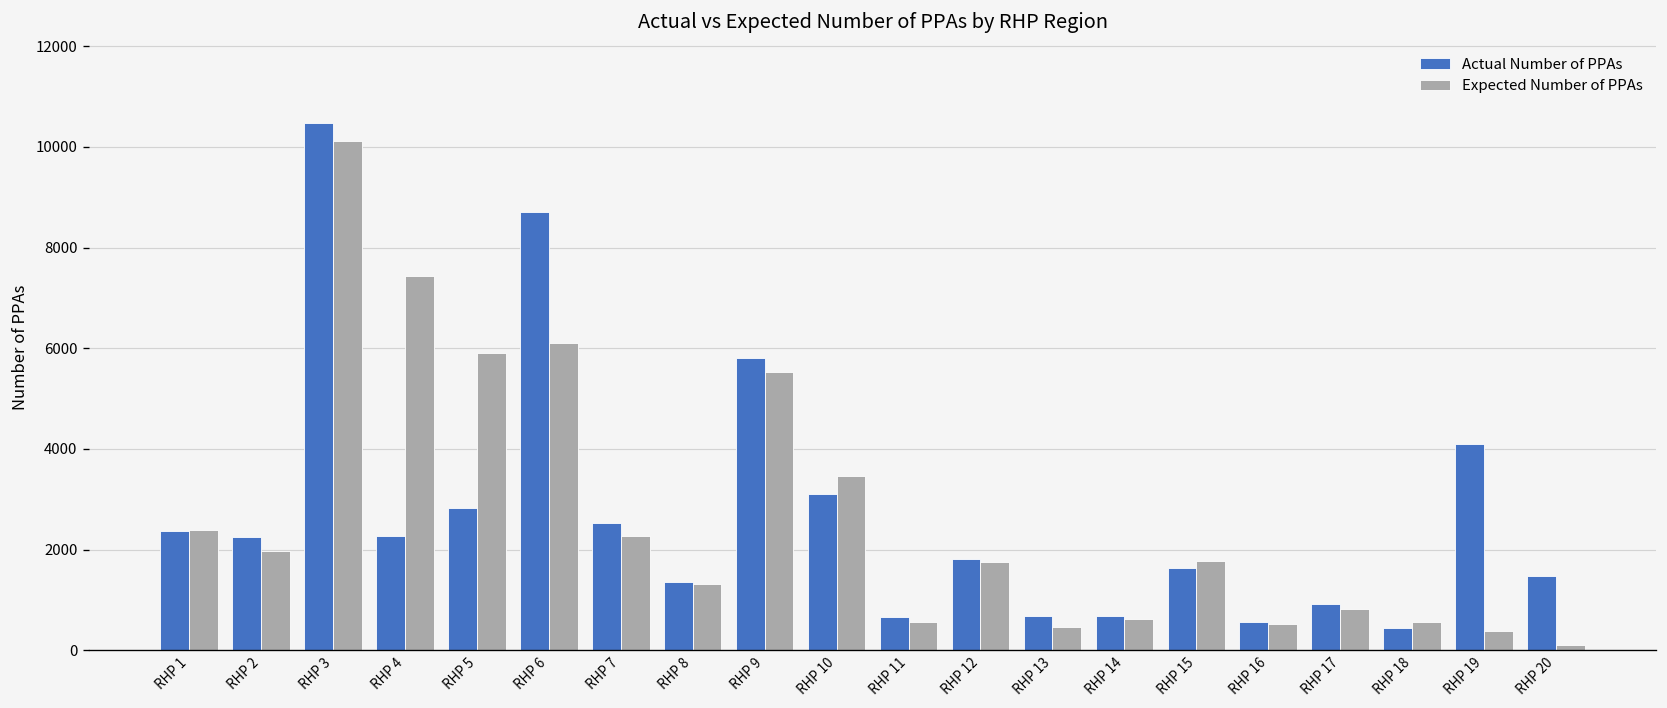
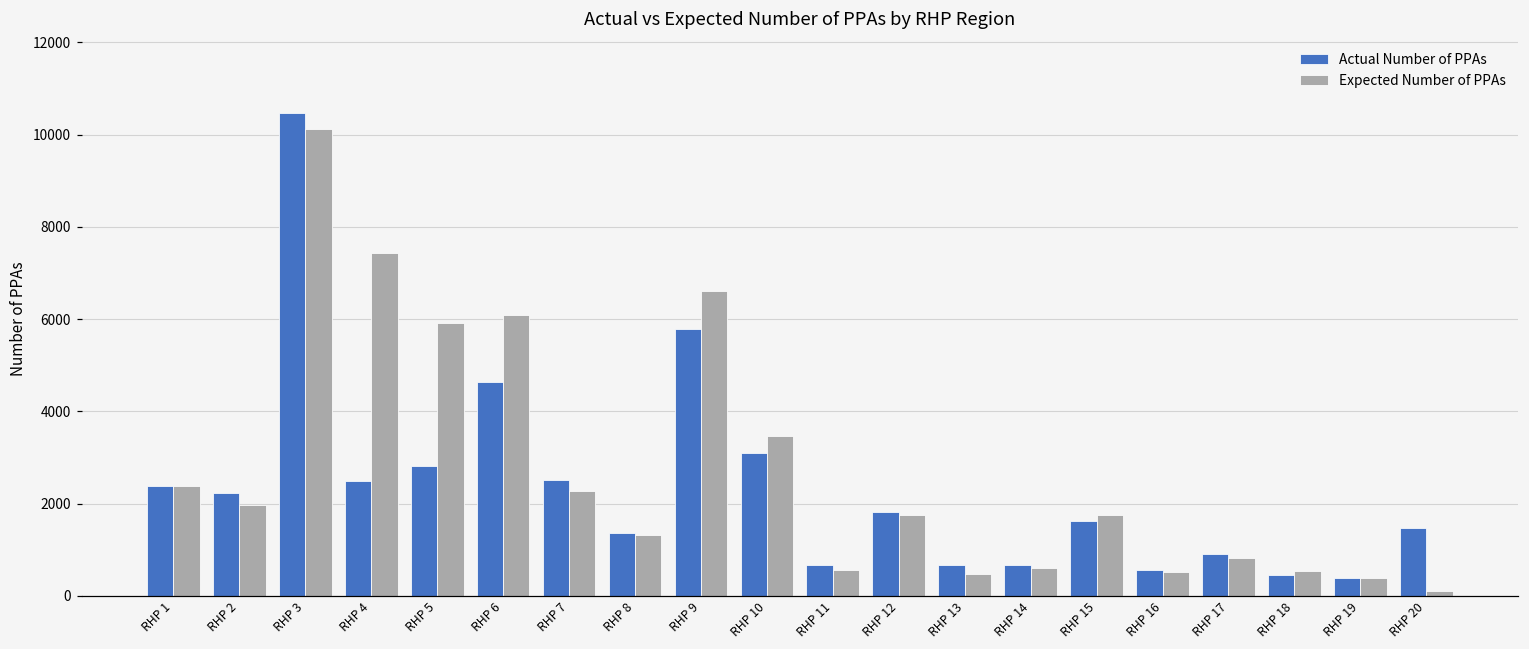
  {
    "Actual Number of PPAs": {
      "RHP 1": 2400,
      "RHP 2": 2200,
      "RHP 3": 10500,
-     "RHP 4": 2300,
+     "RHP 4": 2500,
      "RHP 5": 2800,
-     "RHP 6": 8700,
+     "RHP 6": 4600,
      "RHP 7": 2500,
      "RHP 8": 1400,
      "RHP 9": 5800,
      "RHP 10": 3100,
      "RHP 11": 700,
      "RHP 12": 1800,
      "RHP 13": 700,
      "RHP 14": 700,
      "RHP 15": 1600,
      "RHP 16": 600,
      "RHP 17": 900,
      "RHP 18": 400,
-     "RHP 19": 4100,
+     "RHP 19": 400,
      "RHP 20": 1500
    },
    "Expected Number of PPAs": {
      "RHP 1": 2400,
      "RHP 2": 2000,
      "RHP 3": 10100,
      "RHP 4": 7400,
      "RHP 5": 5900,
      "RHP 6": 6100,
      "RHP 7": 2300,
      "RHP 8": 1300,
-     "RHP 9": 5500,
+     "RHP 9": 6600,
      "RHP 10": 3500,
      "RHP 11": 600,
      "RHP 12": 1800,
      "RHP 13": 500,
      "RHP 14": 600,
      "RHP 15": 1800,
      "RHP 16": 500,
      "RHP 17": 800,
      "RHP 18": 600,
      "RHP 19": 400,
      "RHP 20": 100
    }
  }
